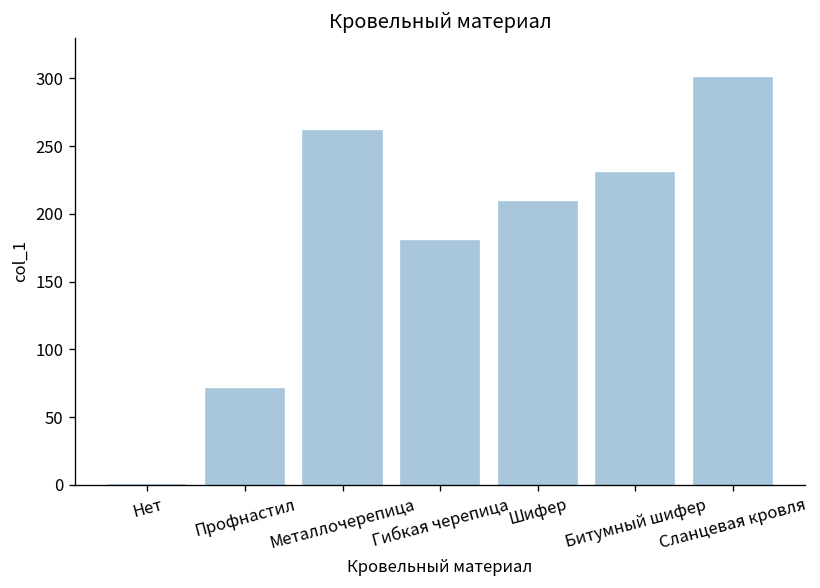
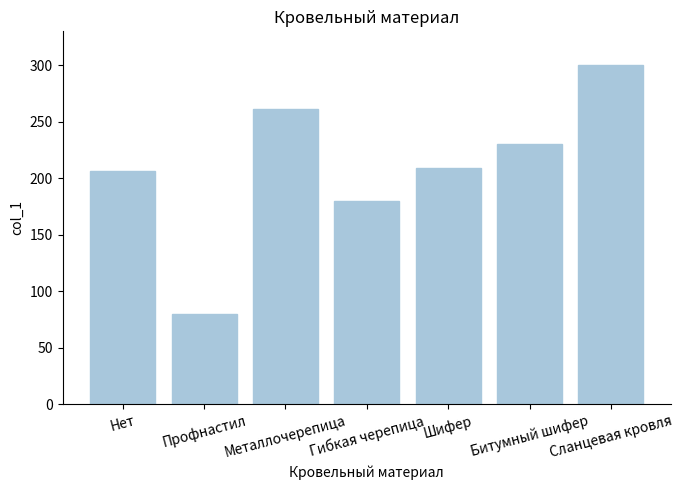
  {
-   "Нет": 0,
-   "Профнастил": 71,
+   "Нет": 206,
+   "Профнастил": 80,
    "Металлочерепица": 261,
    "Гибкая черепица": 180,
    "Шифер": 209,
    "Битумный шифер": 230,
    "Сланцевая кровля": 300
  }
